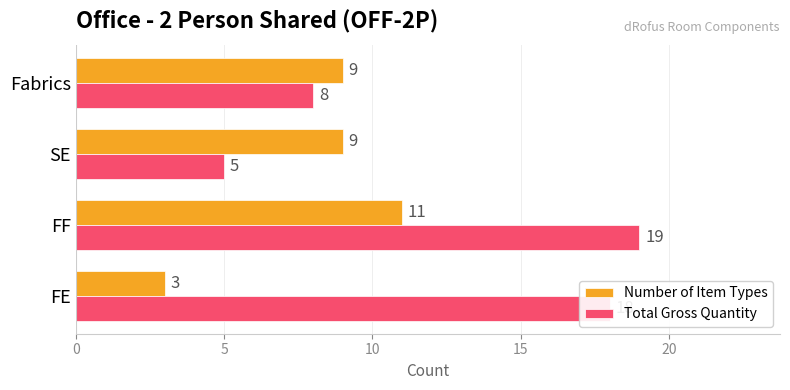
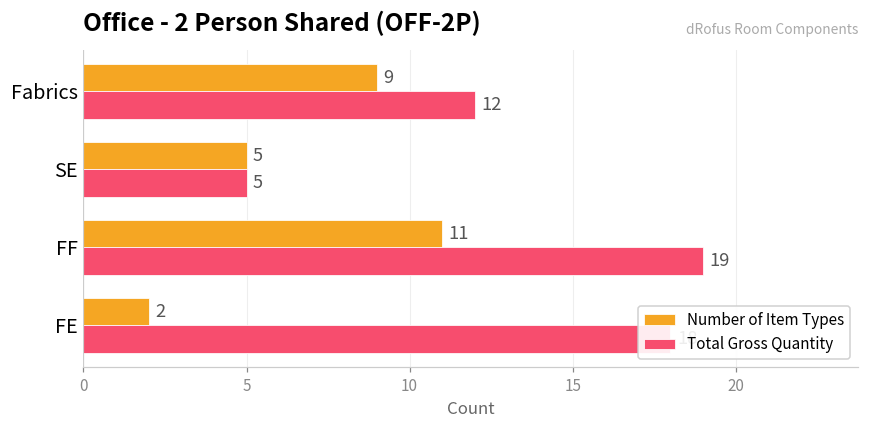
  {
    "Number of Item Types": {
      "Fabrics": 9,
-     "SE": 9,
+     "SE": 5,
      "FF": 11,
-     "FE": 3
+     "FE": 2
    },
    "Total Gross Quantity": {
-     "Fabrics": 8,
+     "Fabrics": 12,
      "SE": 5,
      "FF": 19
    }
  }
